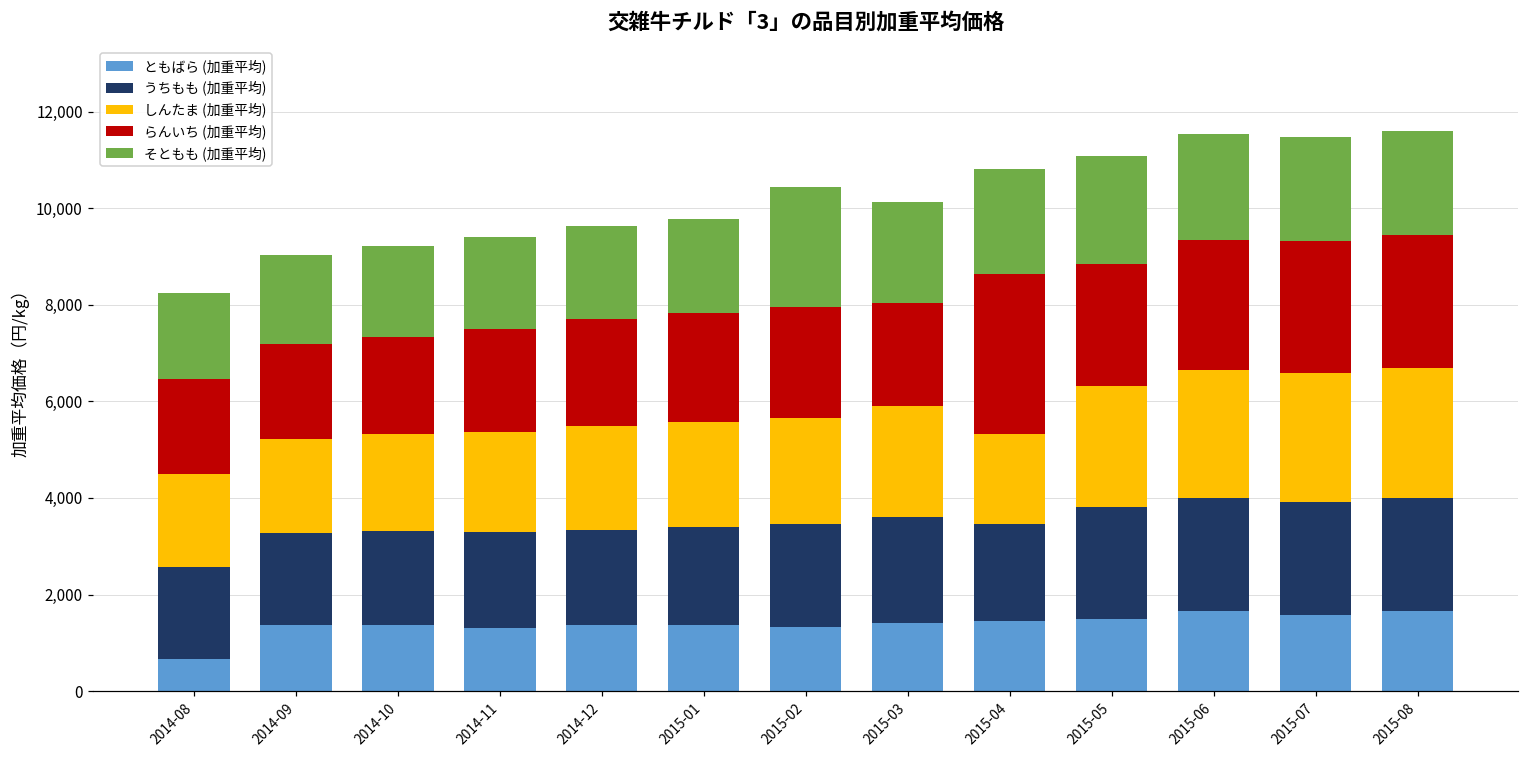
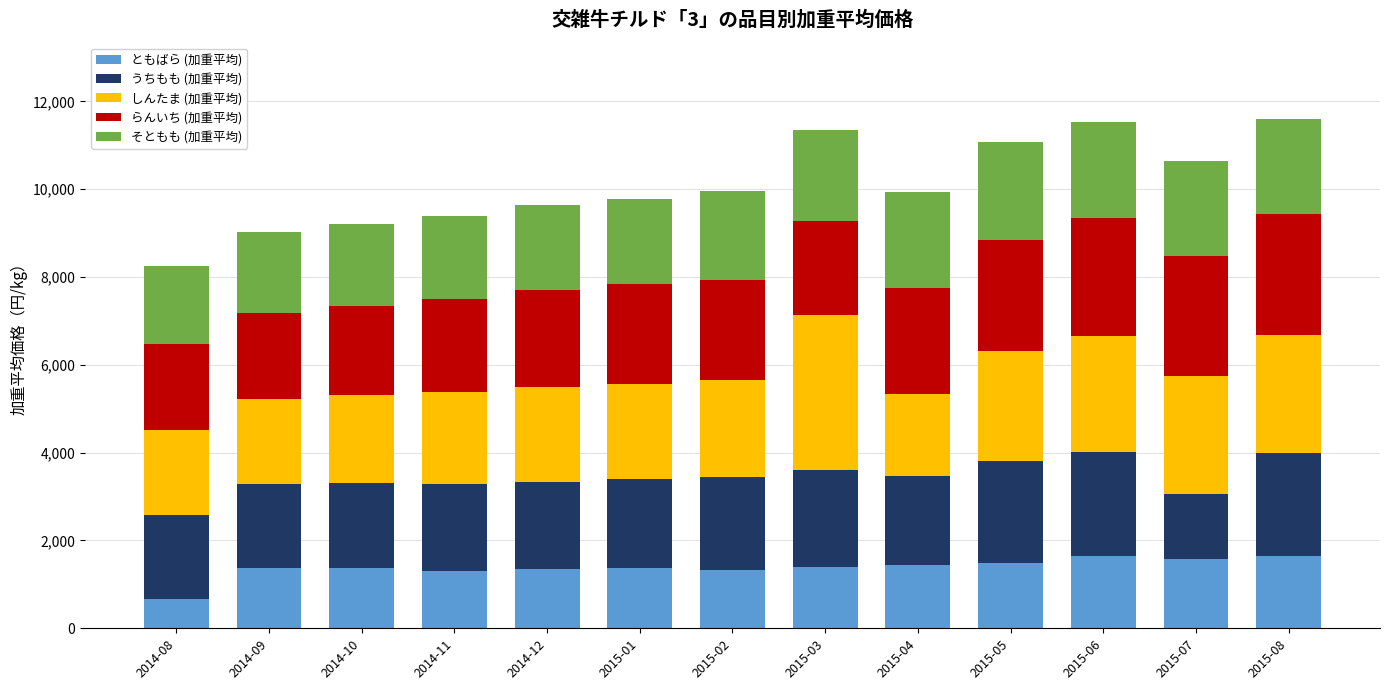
  {
    "ともばら (加重平均)": {
      "2014-08": "700",
      "2014-09": "1,400",
      "2014-10": "1,400",
      "2014-11": "1,300",
      "2014-12": "1,400",
      "2015-01": "1,400",
      "2015-02": "1,300",
      "2015-03": "1,400",
      "2015-04": "1,400",
      "2015-05": "1,500",
      "2015-06": "1,600",
      "2015-07": "1,600",
      "2015-08": "1,700"
    },
    "うちもも (加重平均)": {
      "2014-08": "1,900",
      "2014-09": "1,900",
      "2014-10": "2,000",
      "2014-11": "2,000",
      "2014-12": "2,000",
      "2015-01": "2,000",
      "2015-02": "2,100",
      "2015-03": "2,200",
      "2015-04": "2,000",
      "2015-05": "2,300",
      "2015-06": "2,400",
-     "2015-07": "2,300",
+     "2015-07": "1,500",
      "2015-08": "2,300"
    },
    "しんたま (加重平均)": {
      "2014-08": "1,900",
      "2014-09": "1,900",
      "2014-10": "2,000",
      "2014-11": "2,100",
      "2014-12": "2,200",
      "2015-01": "2,200",
      "2015-02": "2,200",
-     "2015-03": "2,300",
+     "2015-03": "3,500",
      "2015-04": "1,900",
      "2015-05": "2,500",
      "2015-06": "2,600",
      "2015-07": "2,700",
      "2015-08": "2,700"
    },
    "らんいち (加重平均)": {
      "2014-08": "2,000",
      "2014-09": "2,000",
      "2014-10": "2,000",
      "2014-11": "2,100",
      "2014-12": "2,200",
      "2015-01": "2,300",
      "2015-02": "2,300",
      "2015-03": "2,100",
-     "2015-04": "3,300",
+     "2015-04": "2,400",
      "2015-05": "2,500",
      "2015-06": "2,700",
      "2015-07": "2,700",
      "2015-08": "2,800"
    },
    "そともも (加重平均)": {
      "2014-08": "1,800",
      "2014-09": "1,800",
      "2014-10": "1,900",
      "2014-11": "1,900",
      "2014-12": "1,900",
      "2015-01": "2,000",
-     "2015-02": "2,500",
+     "2015-02": "2,000",
      "2015-03": "2,100",
      "2015-04": "2,200",
      "2015-05": "2,200",
      "2015-06": "2,200",
      "2015-07": "2,200",
      "2015-08": "2,200"
    }
  }
